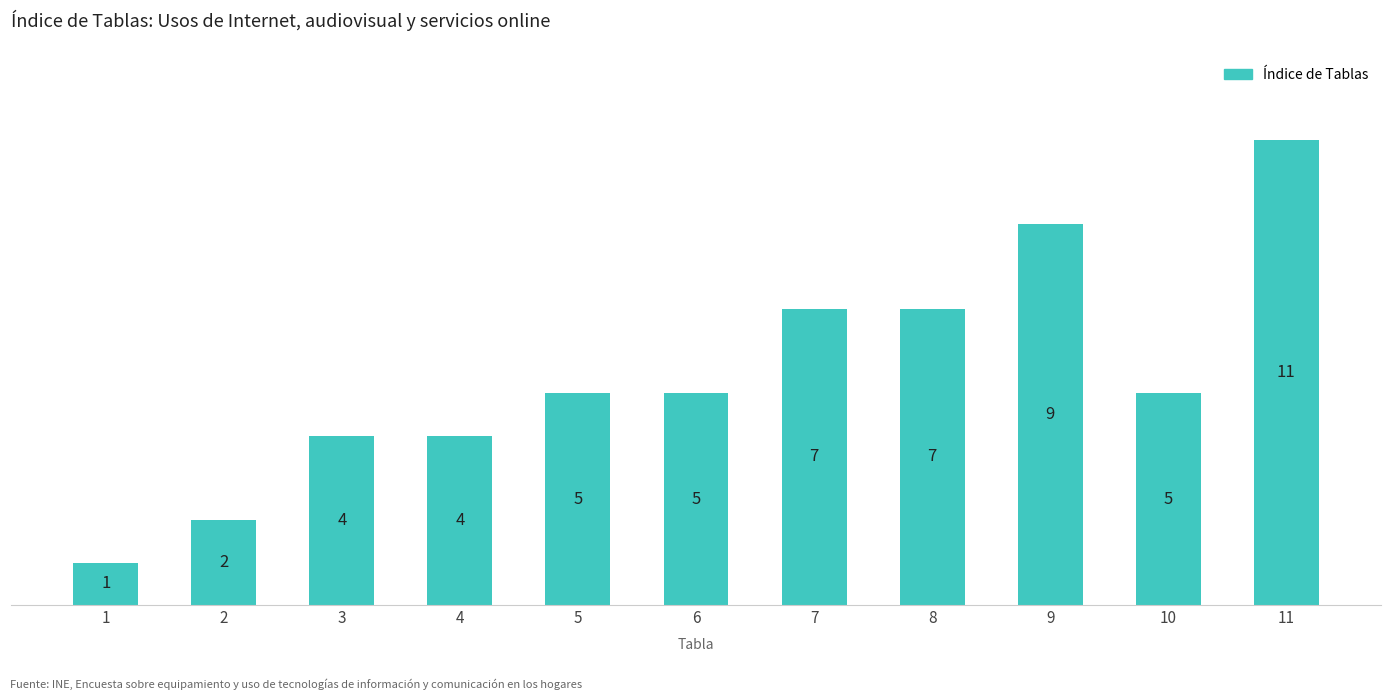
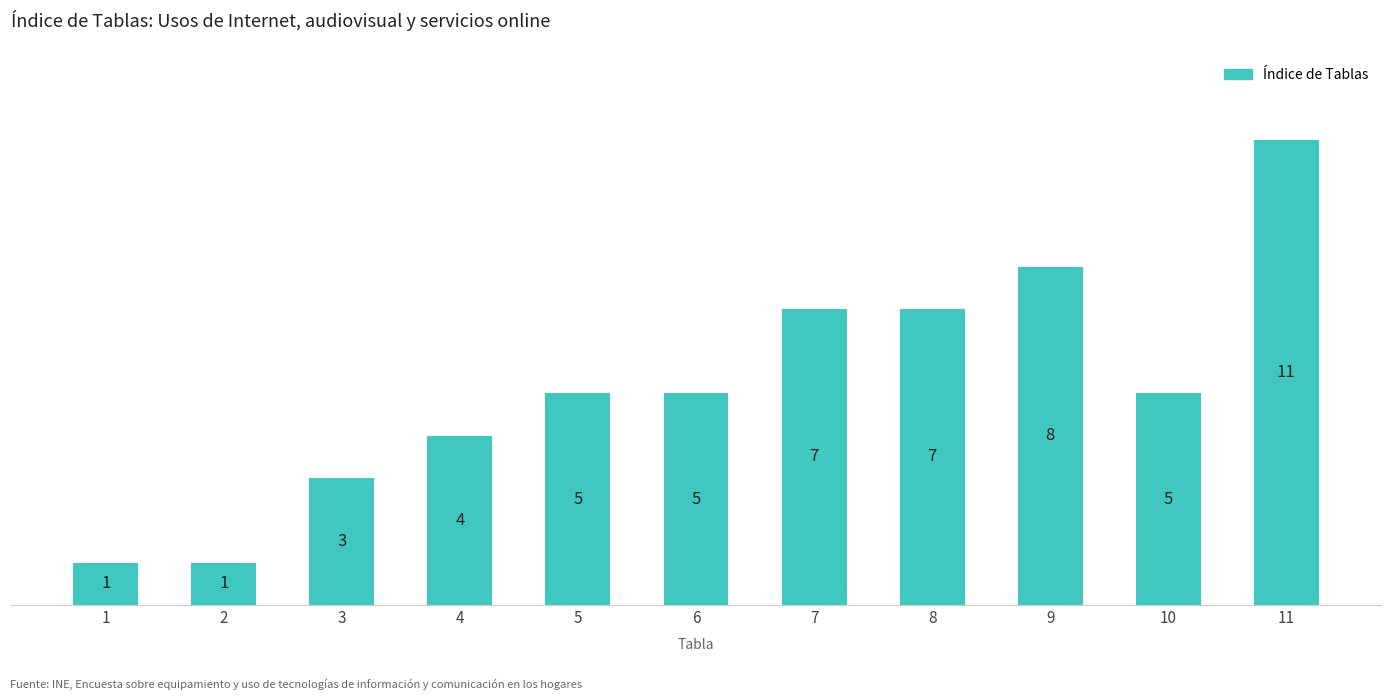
  {
    "1": 1,
-   "2": 2,
-   "3": 4,
+   "2": 1,
+   "3": 3,
    "4": 4,
    "5": 5,
    "6": 5,
    "7": 7,
    "8": 7,
-   "9": 9,
+   "9": 8,
    "10": 5,
    "11": 11
  }
